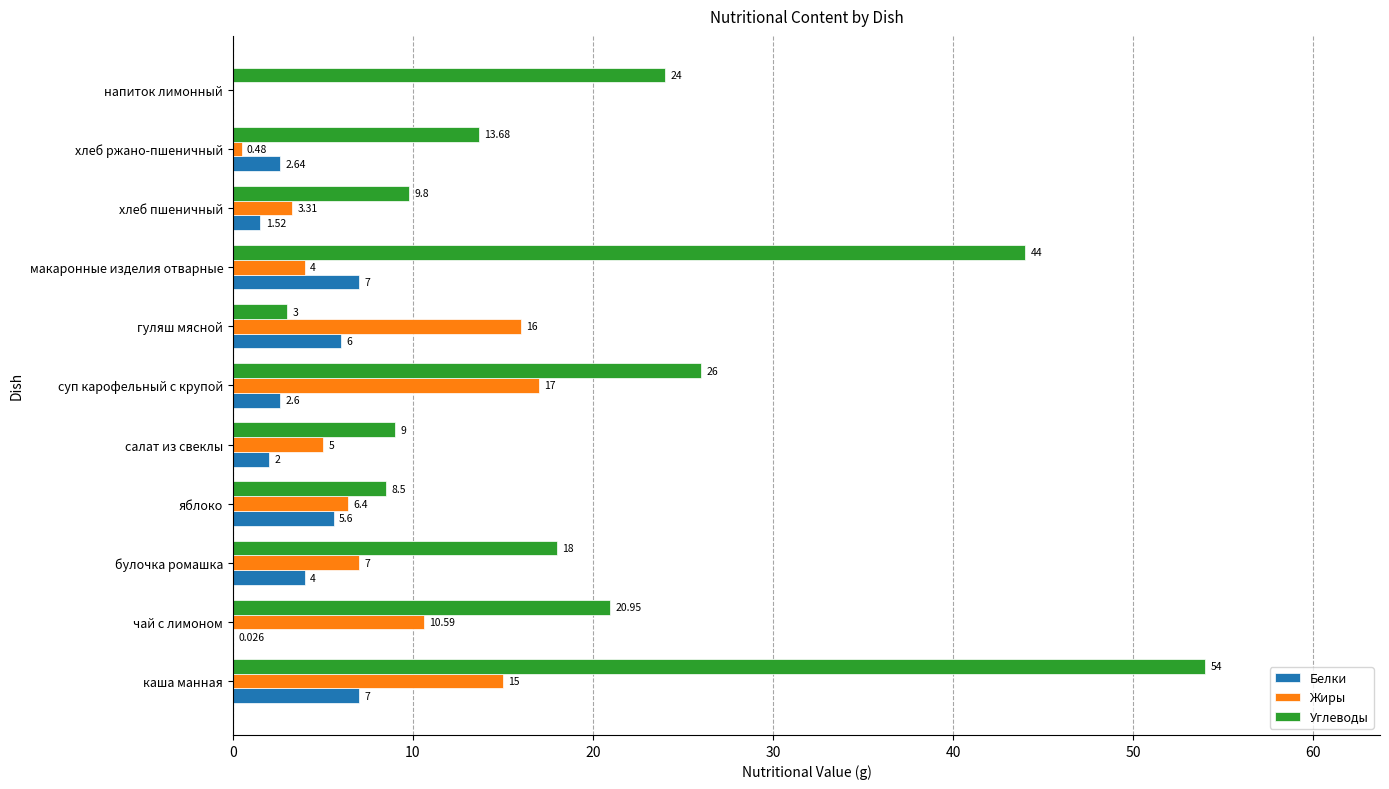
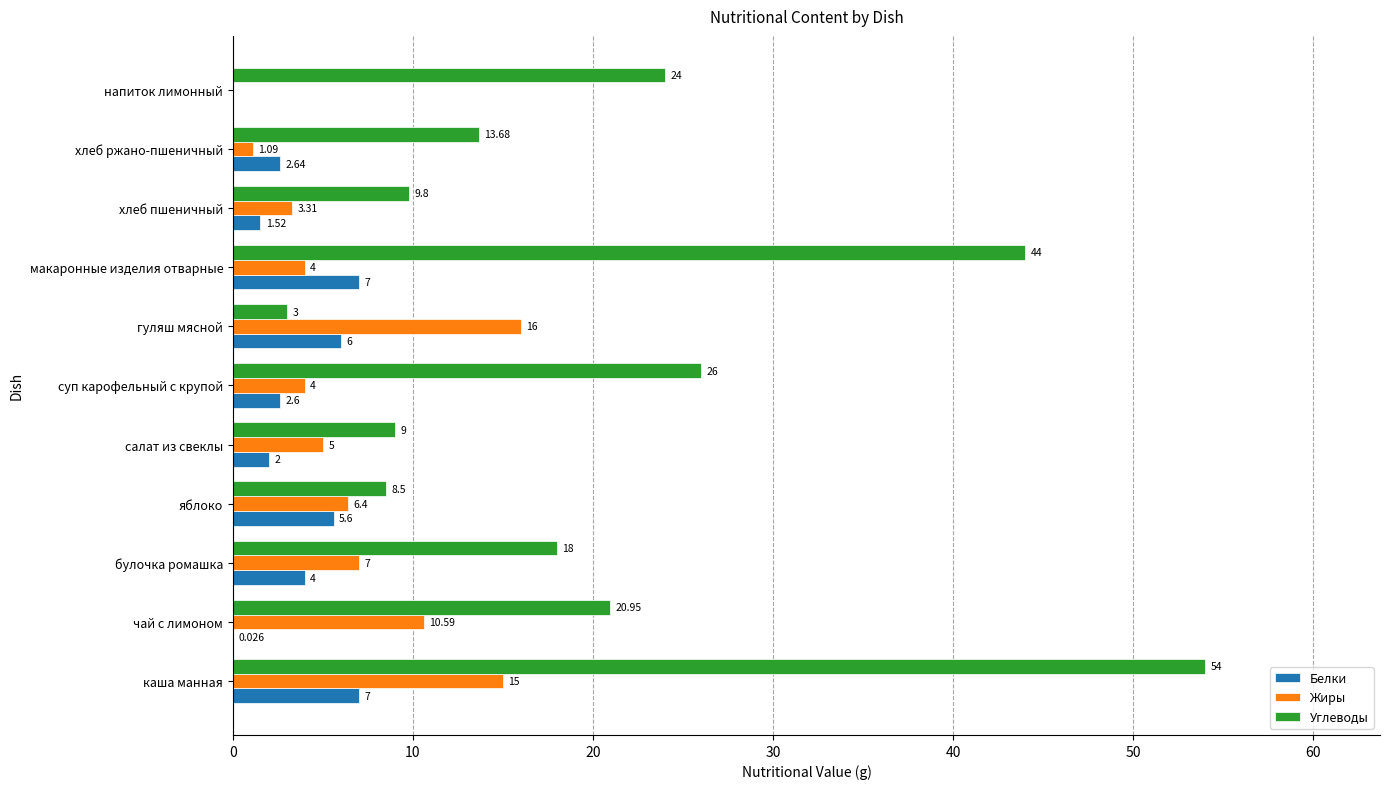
  {
    "Белки": {
      "хлеб ржано-пшеничный": 2.64,
      "хлеб пшеничный": 1.52,
      "макаронные изделия отварные": 7,
      "гуляш мясной": 6,
      "суп карофельный с крупой": 2.6,
      "салат из свеклы": 2,
      "яблоко": 5.6,
      "булочка ромашка": 4,
      "чай с лимоном": 0.026,
      "каша манная": 7
    },
    "Жиры": {
-     "хлеб ржано-пшеничный": 0.48,
+     "хлеб ржано-пшеничный": 1.09,
      "хлеб пшеничный": 3.31,
      "макаронные изделия отварные": 4,
      "гуляш мясной": 16,
-     "суп карофельный с крупой": 17,
+     "суп карофельный с крупой": 4,
      "салат из свеклы": 5,
      "яблоко": 6.4,
      "булочка ромашка": 7,
      "чай с лимоном": 10.59,
      "каша манная": 15
    },
    "Углеводы": {
      "напиток лимонный": 24,
      "хлеб ржано-пшеничный": 13.68,
      "хлеб пшеничный": 9.8,
      "макаронные изделия отварные": 44,
      "гуляш мясной": 3,
      "суп карофельный с крупой": 26,
      "салат из свеклы": 9,
      "яблоко": 8.5,
      "булочка ромашка": 18,
      "чай с лимоном": 20.95,
      "каша манная": 54
    }
  }
